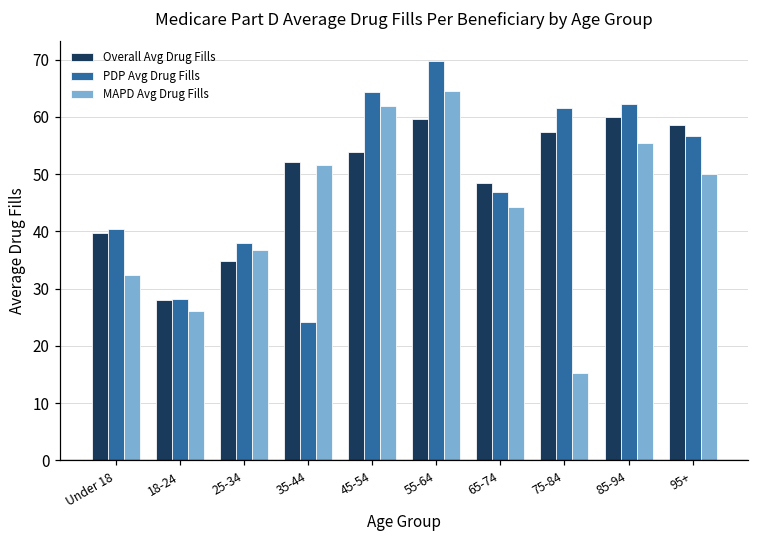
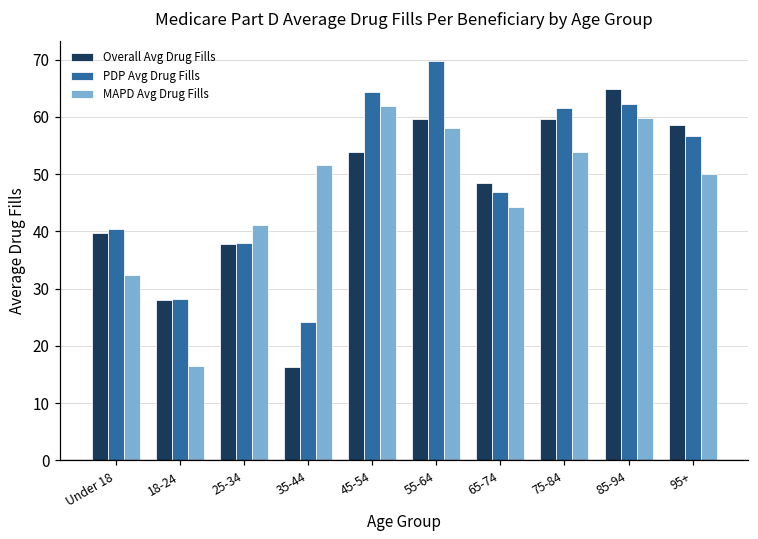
  {
    "Overall Avg Drug Fills": {
      "Under 18": 40,
      "18-24": 28,
-     "25-34": 35,
-     "35-44": 52,
+     "25-34": 38,
+     "35-44": 16,
      "45-54": 54,
      "55-64": 60,
      "65-74": 48,
-     "75-84": 57,
-     "85-94": 60,
+     "75-84": 60,
+     "85-94": 65,
      "95+": 59
    },
    "PDP Avg Drug Fills": {
      "Under 18": 40,
      "18-24": 28,
      "25-34": 38,
      "35-44": 24,
      "45-54": 64,
      "55-64": 70,
      "65-74": 47,
      "75-84": 62,
      "85-94": 62,
      "95+": 57
    },
    "MAPD Avg Drug Fills": {
      "Under 18": 32,
-     "18-24": 26,
-     "25-34": 37,
+     "18-24": 16,
+     "25-34": 41,
      "35-44": 52,
      "45-54": 62,
-     "55-64": 64,
+     "55-64": 58,
      "65-74": 44,
-     "75-84": 15,
-     "85-94": 55,
+     "75-84": 54,
+     "85-94": 60,
      "95+": 50
    }
  }
